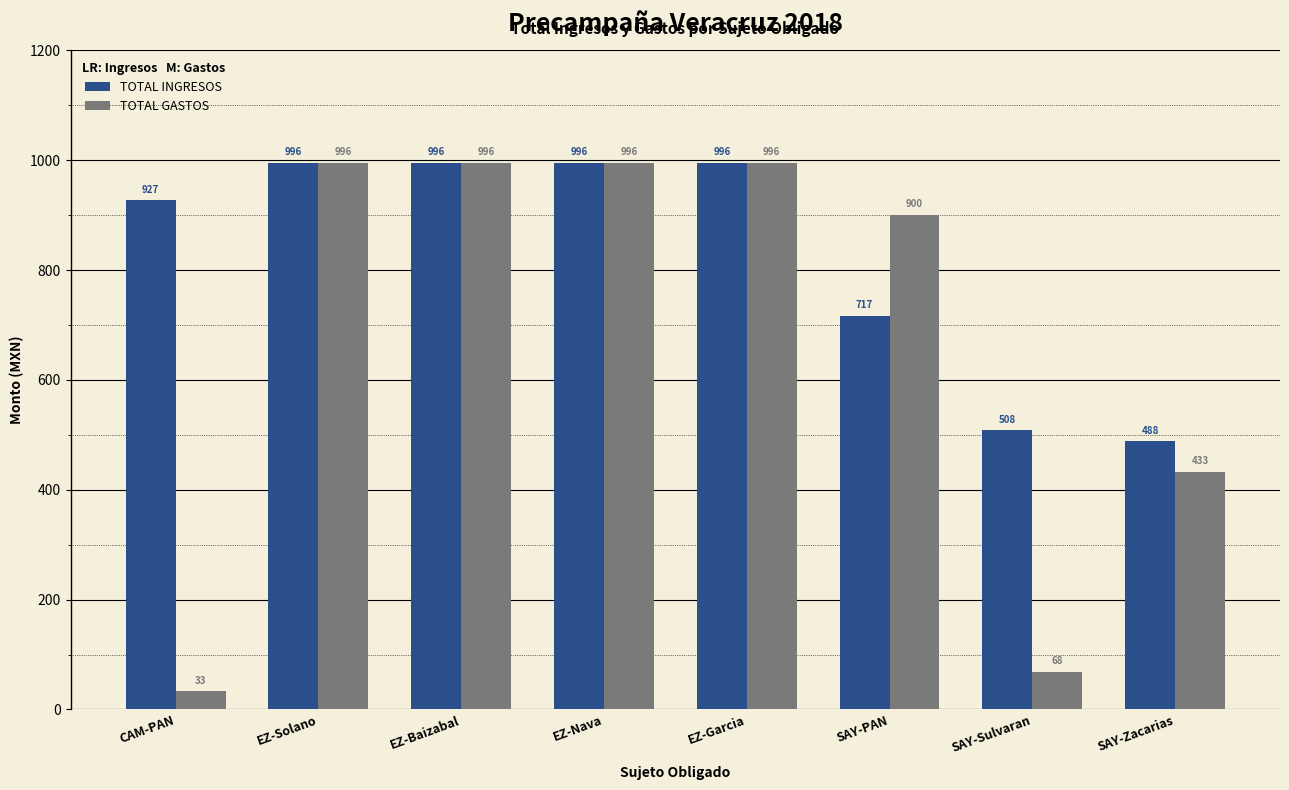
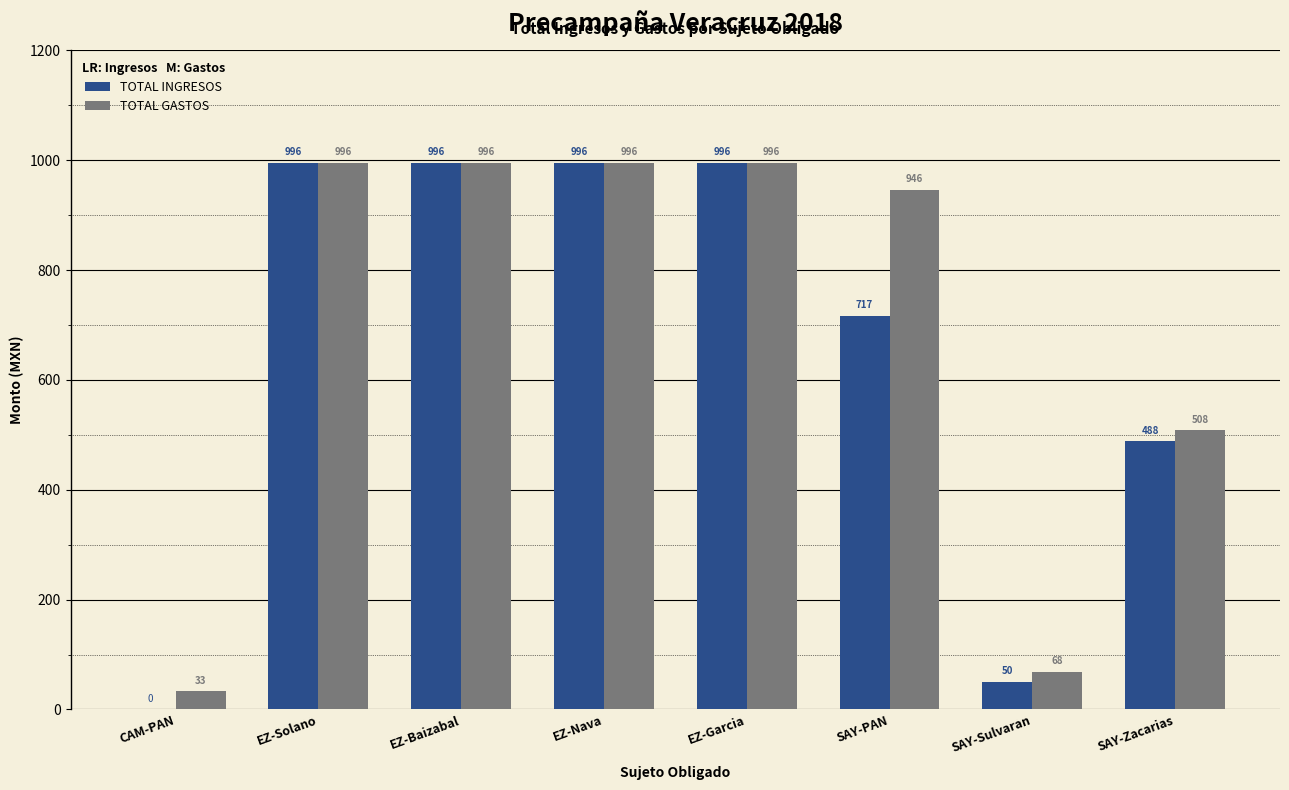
  {
    "TOTAL INGRESOS": {
-     "CAM-PAN": 927,
+     "CAM-PAN": 0,
      "EZ-Solano": 996,
      "EZ-Baizabal": 996,
      "EZ-Nava": 996,
      "EZ-Garcia": 996,
      "SAY-PAN": 717,
-     "SAY-Sulvaran": 508,
+     "SAY-Sulvaran": 50,
      "SAY-Zacarias": 488
    },
    "TOTAL GASTOS": {
      "CAM-PAN": 33,
      "EZ-Solano": 996,
      "EZ-Baizabal": 996,
      "EZ-Nava": 996,
      "EZ-Garcia": 996,
-     "SAY-PAN": 900,
+     "SAY-PAN": 946,
      "SAY-Sulvaran": 68,
-     "SAY-Zacarias": 433
+     "SAY-Zacarias": 508
    }
  }
